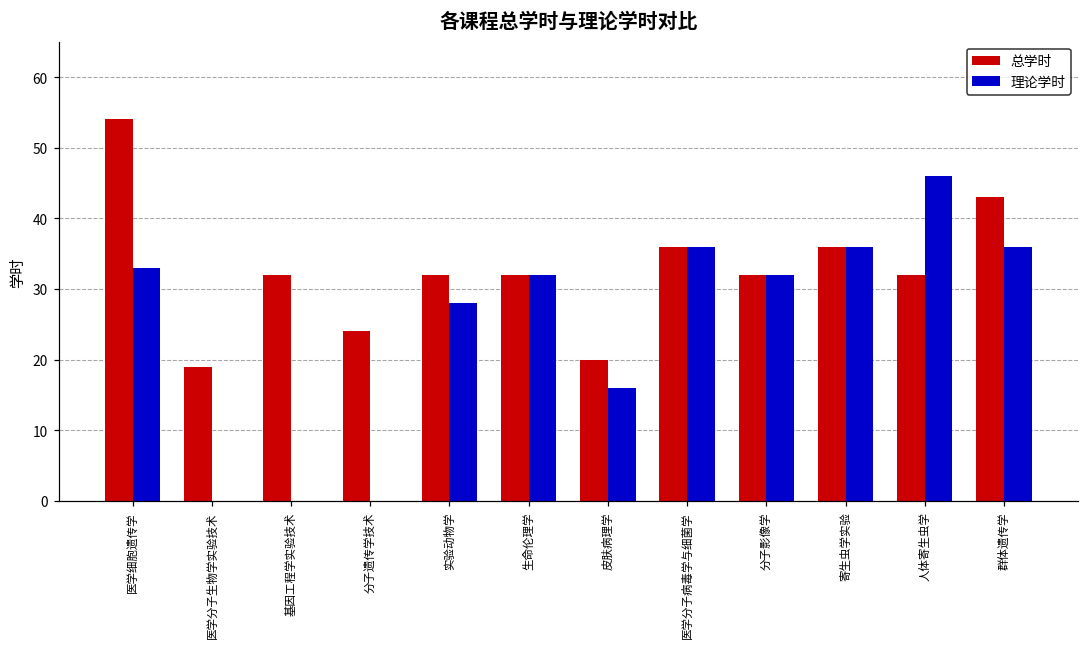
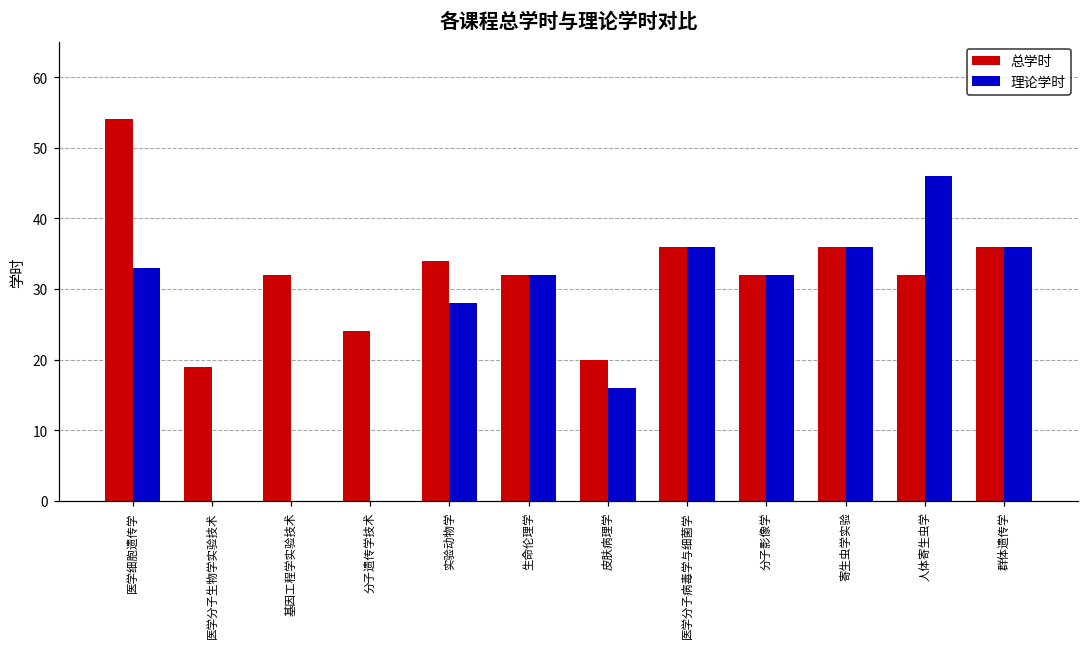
  {
    "总学时": {
      "医学细胞遗传学": 54,
      "医学分子生物学实验技术": 19,
      "基因工程学实验技术": 32,
      "分子遗传学技术": 24,
-     "实验动物学": 32,
+     "实验动物学": 34,
      "生命伦理学": 32,
      "皮肤病理学": 20,
      "医学分子病毒学与细菌学": 36,
      "分子影像学": 32,
      "寄生虫学实验": 36,
      "人体寄生虫学": 32,
-     "群体遗传学": 43
+     "群体遗传学": 36
    },
    "理论学时": {
      "医学细胞遗传学": 33,
      "医学分子生物学实验技术": 0,
      "基因工程学实验技术": 0,
      "分子遗传学技术": 0,
      "实验动物学": 28,
      "生命伦理学": 32,
      "皮肤病理学": 16,
      "医学分子病毒学与细菌学": 36,
      "分子影像学": 32,
      "寄生虫学实验": 36,
      "人体寄生虫学": 46,
      "群体遗传学": 36
    }
  }
